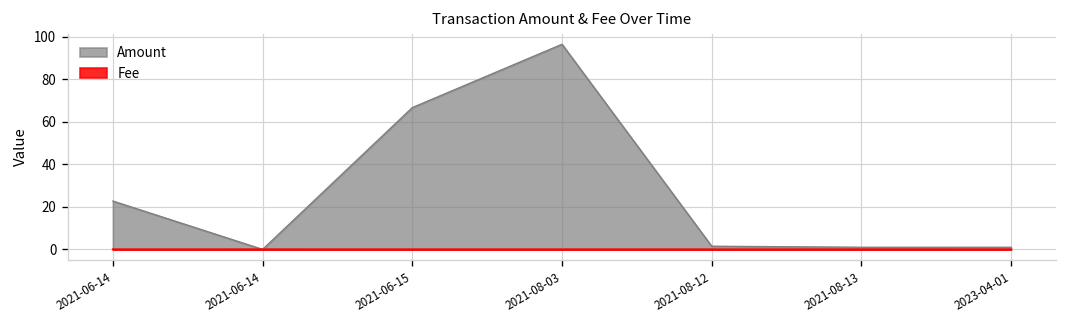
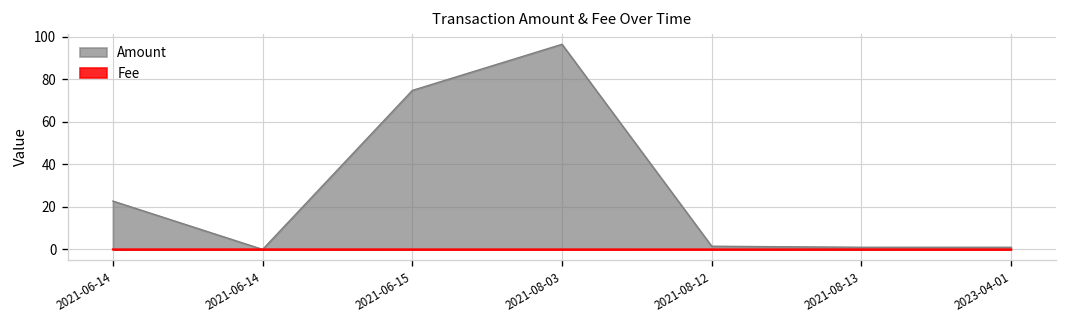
  {
    "Amount": {
-     "2021-06-15": 67,
+     "2021-06-15": 75,
      "2021-08-03": 96,
      "2021-08-12": 1
    },
    "Fee": {
      "2021-06-15": 0,
      "2021-08-03": 0,
      "2021-08-12": 0
    }
  }
